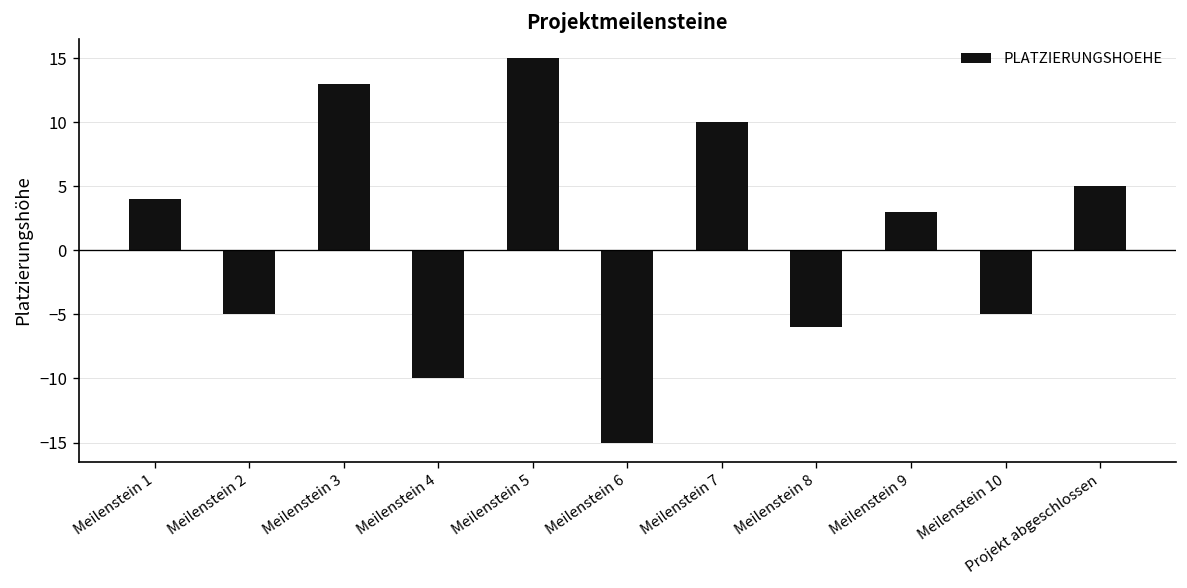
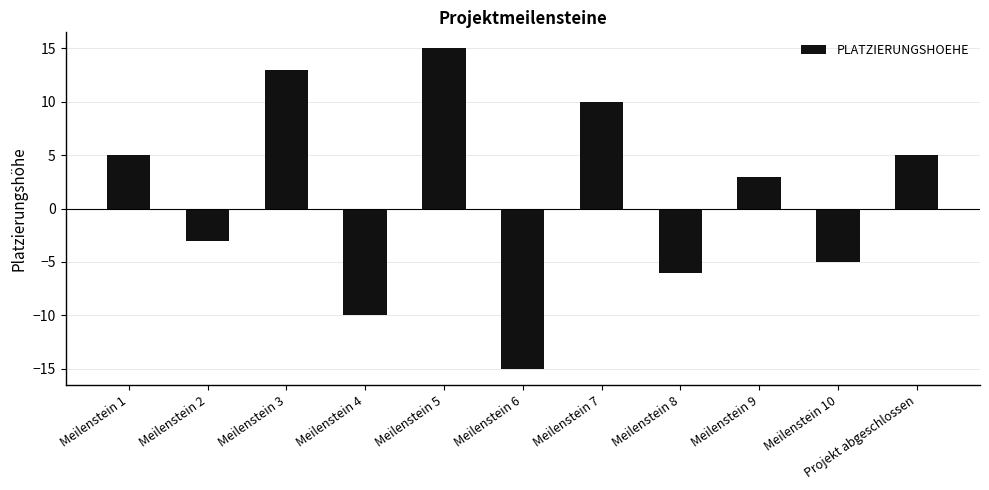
  {
-   "Meilenstein 1": 4,
-   "Meilenstein 2": -5,
+   "Meilenstein 1": 5,
+   "Meilenstein 2": -3,
    "Meilenstein 3": 13,
    "Meilenstein 4": -10,
    "Meilenstein 5": 15,
    "Meilenstein 6": -15,
    "Meilenstein 7": 10,
    "Meilenstein 8": -6,
    "Meilenstein 9": 3,
    "Meilenstein 10": -5,
    "Projekt abgeschlossen": 5
  }
